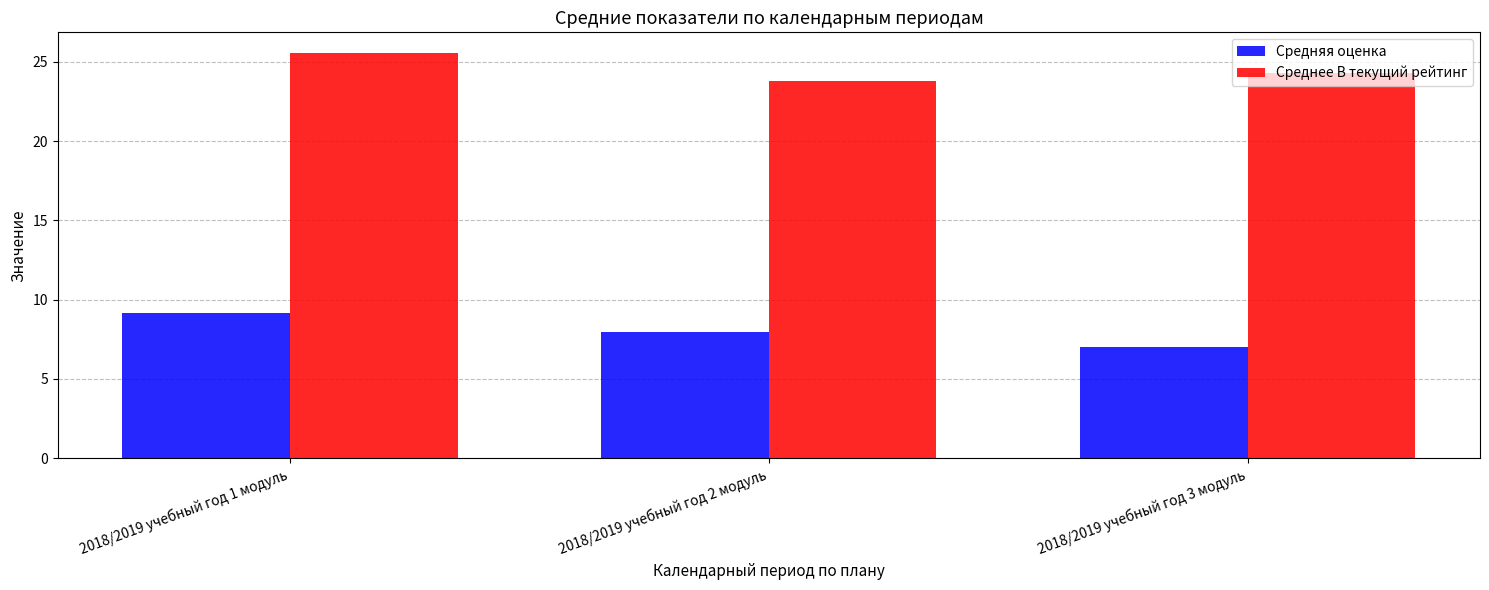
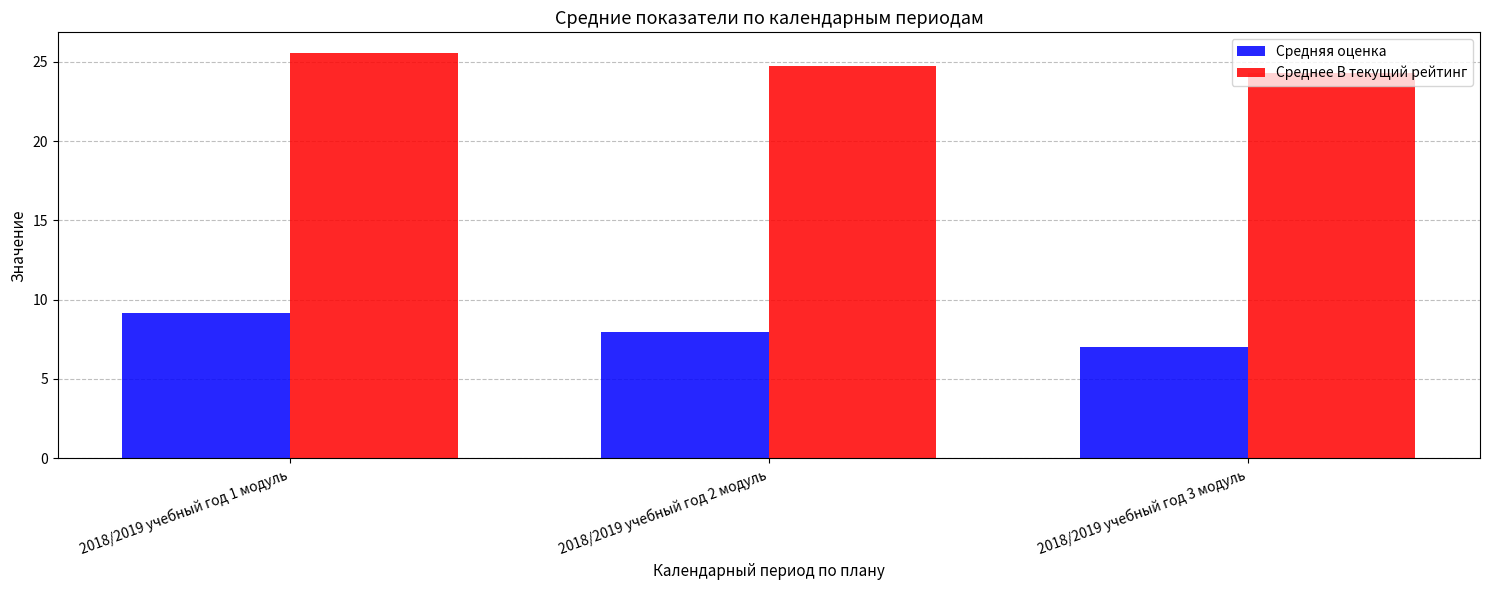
  {
    "Средняя оценка": {
      "2018/2019 учебный год 1 модуль": 9.2,
      "2018/2019 учебный год 2 модуль": 7.9,
      "2018/2019 учебный год 3 модуль": 7.0
    },
    "Среднее В текущий рейтинг": {
      "2018/2019 учебный год 1 модуль": 25.6,
-     "2018/2019 учебный год 2 модуль": 23.8
+     "2018/2019 учебный год 2 модуль": 24.7
    }
  }
